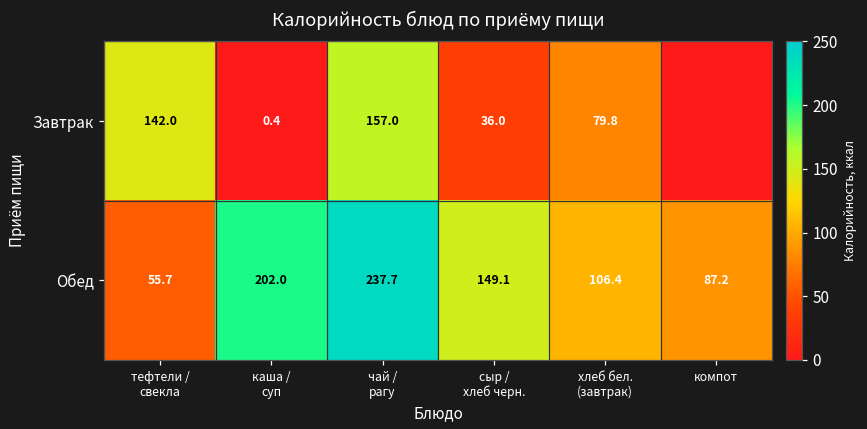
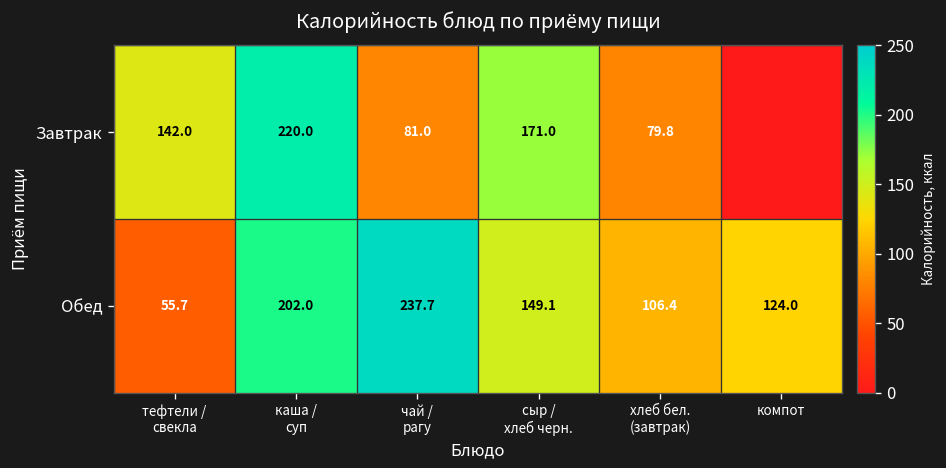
  {
    "Завтрак": {
      "тефтели / свекла": 142.0,
-     "каша / суп": 0.4,
-     "чай / рагу": 157.0,
-     "сыр / хлеб черн.": 36.0,
+     "каша / суп": 220.0,
+     "чай / рагу": 81.0,
+     "сыр / хлеб черн.": 171.0,
      "хлеб бел. (завтрак)": 79.8
    },
    "Обед": {
      "тефтели / свекла": 55.7,
      "каша / суп": 202.0,
      "чай / рагу": 237.7,
      "сыр / хлеб черн.": 149.1,
      "хлеб бел. (завтрак)": 106.4,
-     "компот": 87.2
+     "компот": 124.0
    }
  }
